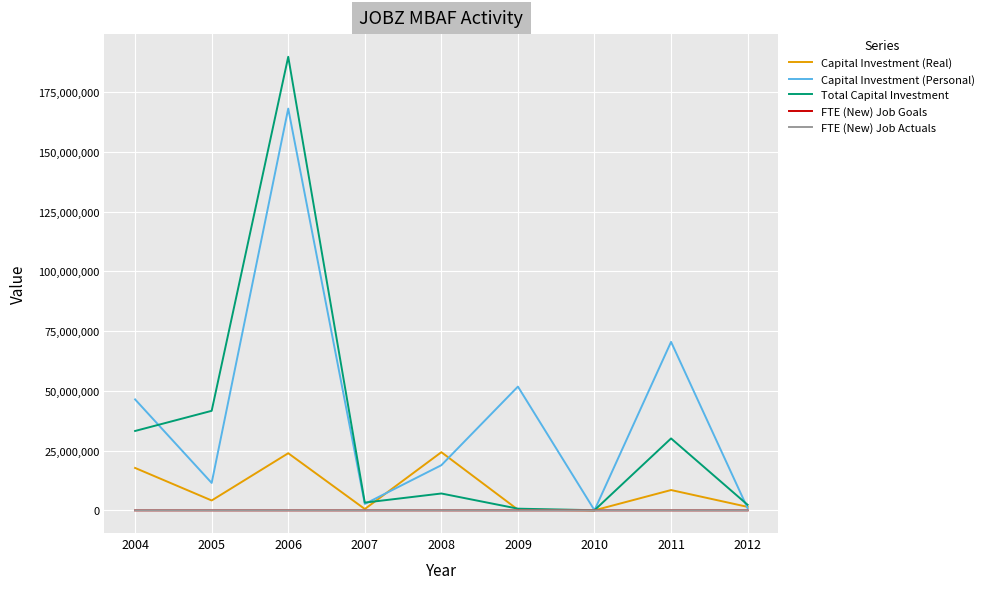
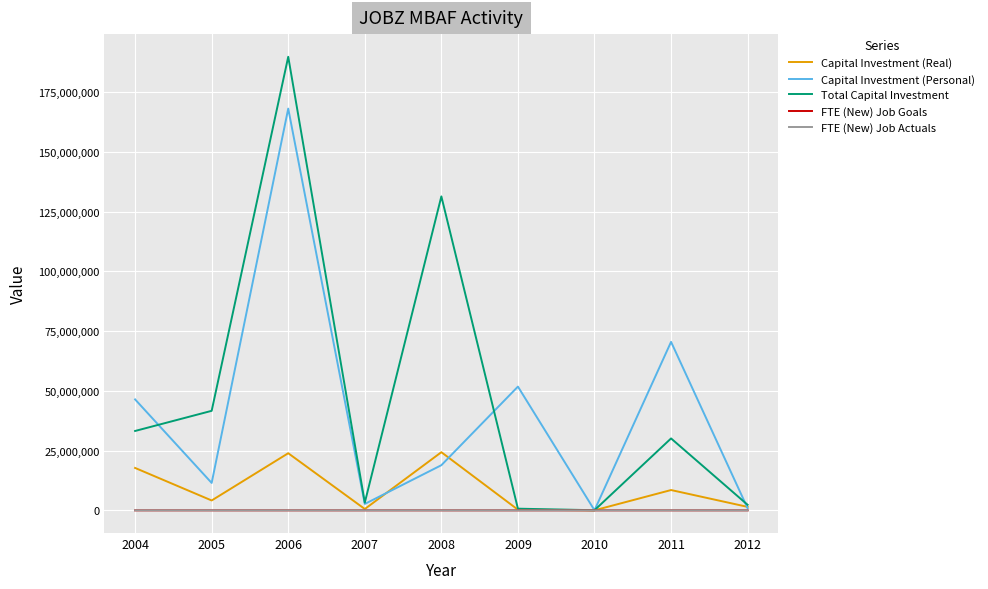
  {
    "Capital Investment (Real)": {
      "2004": "18,000,000",
      "2005": "4,000,000",
      "2006": "24,000,000",
      "2008": "24,000,000",
      "2011": "8,000,000"
    },
    "Capital Investment (Personal)": {
      "2004": "46,000,000",
      "2005": "11,000,000",
      "2006": "168,000,000",
      "2008": "19,000,000",
      "2009": "52,000,000",
      "2011": "71,000,000"
    },
    "Total Capital Investment": {
      "2004": "33,000,000",
      "2005": "42,000,000",
      "2006": "190,000,000",
-     "2008": "7,000,000",
+     "2008": "131,000,000",
      "2011": "30,000,000"
    },
    "FTE (New) Job Actuals": {
      "2004": "0",
      "2005": "0",
      "2006": "0",
      "2008": "0",
      "2011": "0"
    }
  }
